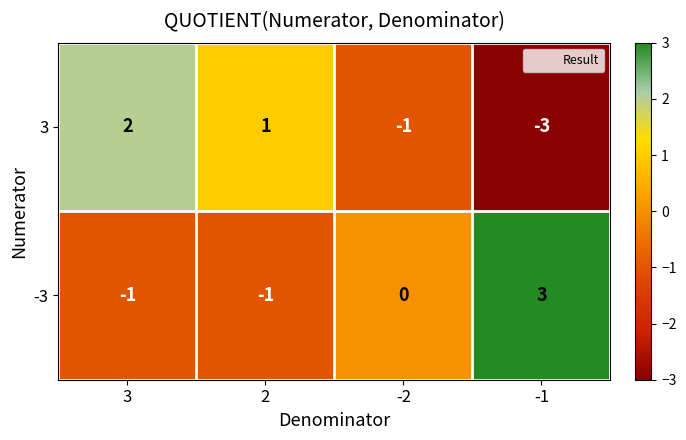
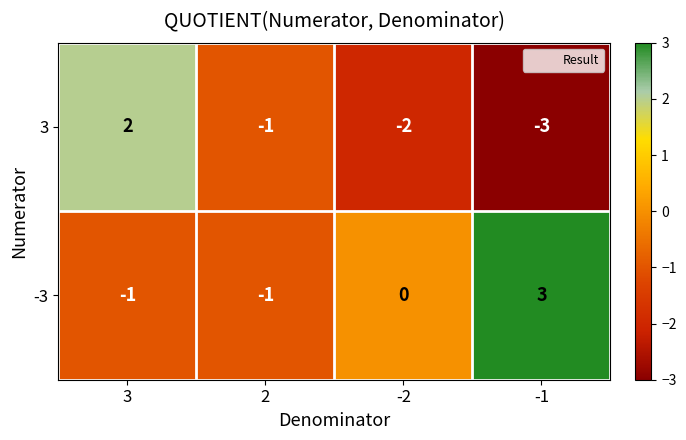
  {
    "3": {
      "3": 2,
-     "2": 1,
-     "-2": -1,
+     "2": -1,
+     "-2": -2,
      "-1": -3
    },
    "-3": {
      "3": -1,
      "2": -1,
      "-2": 0,
      "-1": 3
    }
  }
